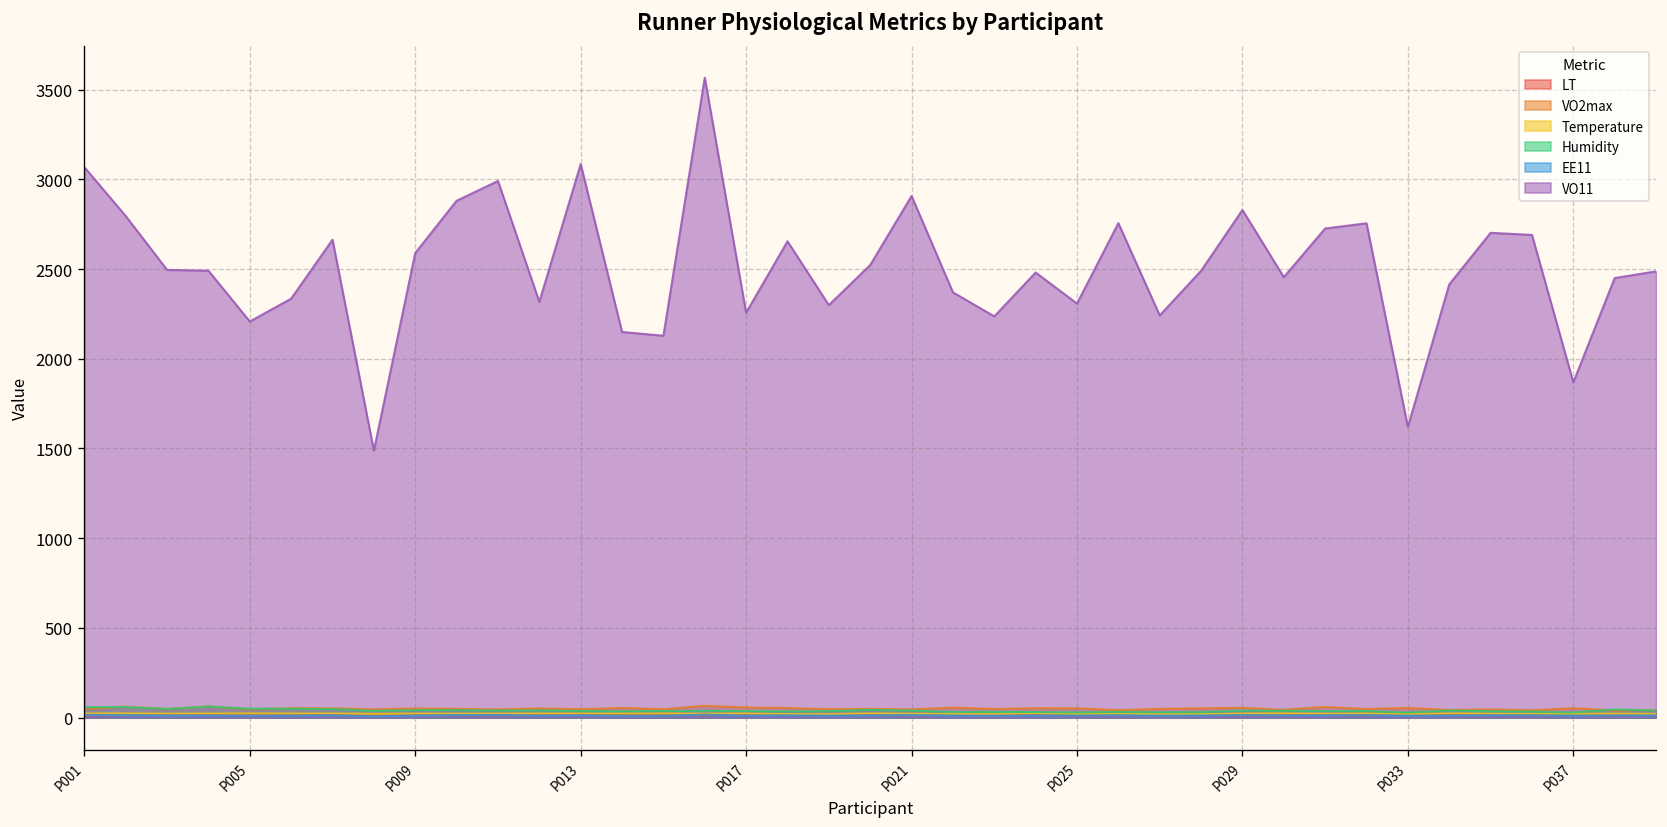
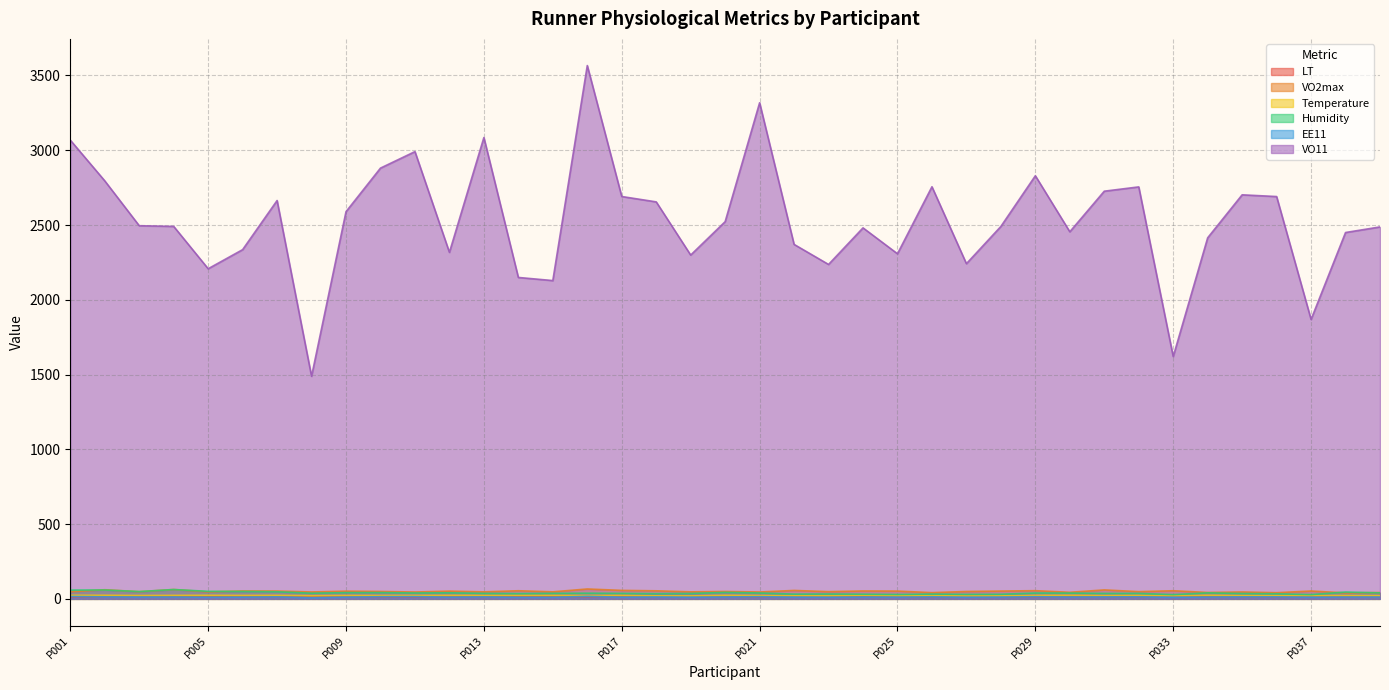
  {
    "VO11": {
      "P001": 3070,
      "P005": 2210,
      "P009": 2590,
      "P013": 3090,
-     "P017": 2260,
-     "P021": 2910,
+     "P017": 2690,
+     "P021": 3320,
      "P025": 2310,
      "P029": 2830,
      "P033": 1620,
      "P037": 1870
    }
  }
